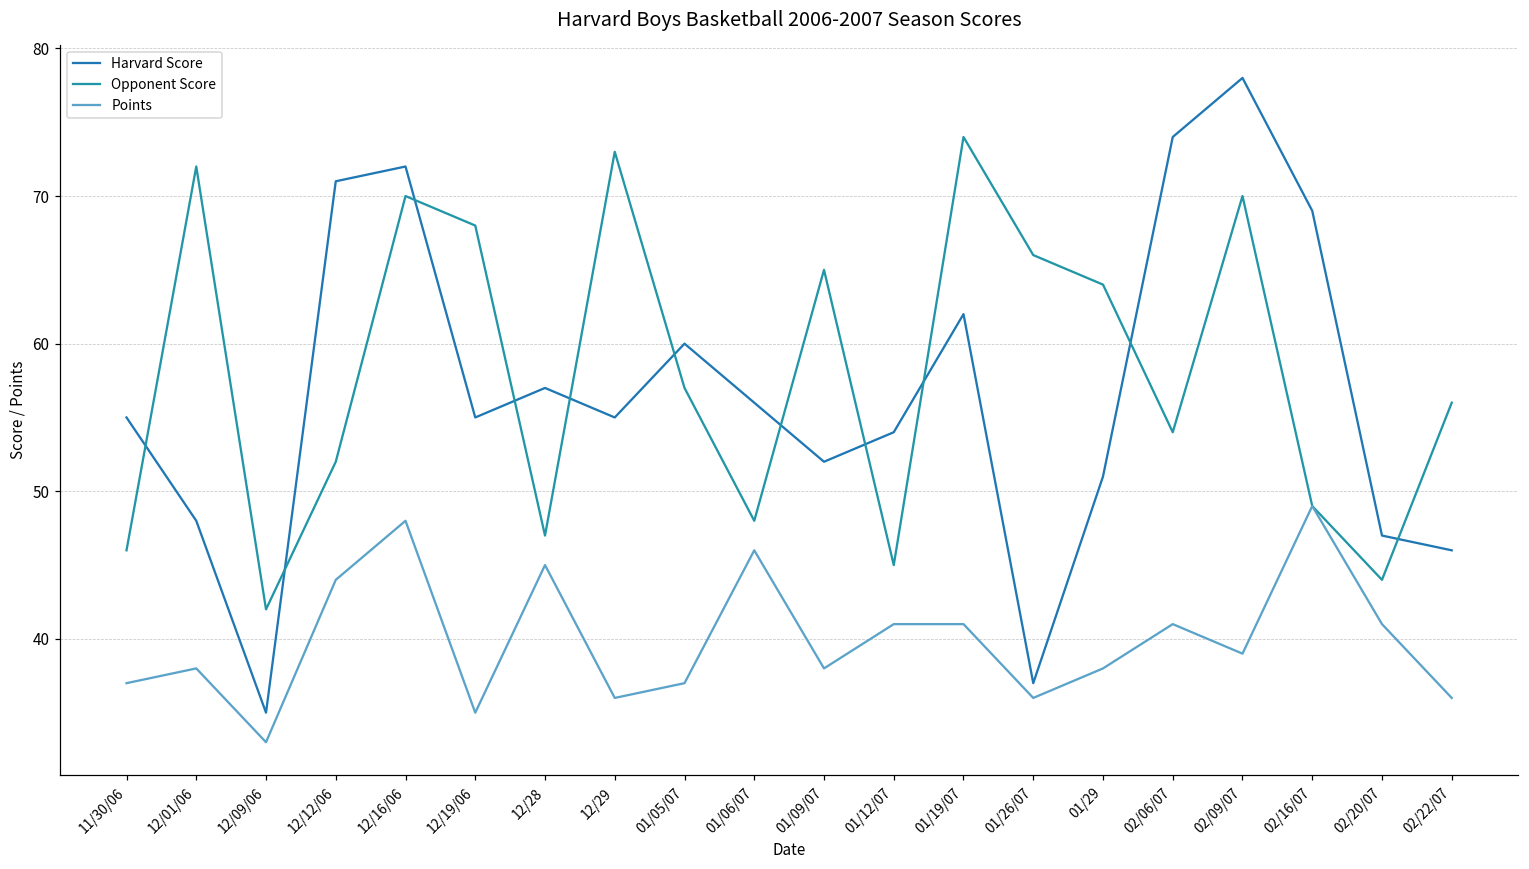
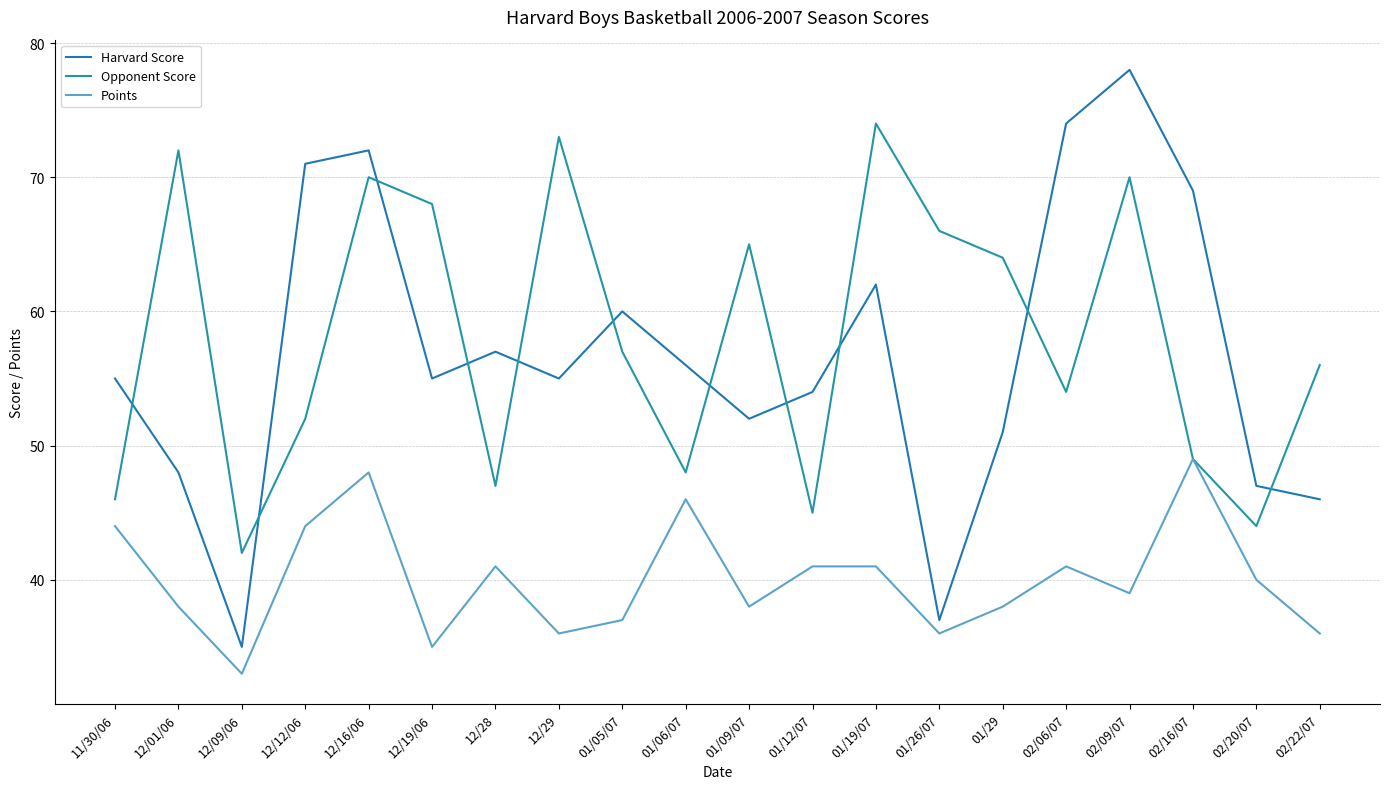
  {
    "Points": {
-     "11/30/06": 37,
+     "11/30/06": 44,
      "12/01/06": 38,
      "12/09/06": 33,
      "12/12/06": 44,
      "12/16/06": 48,
      "12/19/06": 35,
-     "12/28": 45,
+     "12/28": 41,
      "12/29": 36,
      "01/05/07": 37,
      "01/06/07": 46,
      "01/09/07": 38,
      "01/12/07": 41,
      "01/19/07": 41,
      "01/26/07": 36,
      "01/29": 38,
      "02/06/07": 41,
      "02/09/07": 39,
-     "02/20/07": 41,
+     "02/20/07": 40,
      "02/22/07": 36
    }
  }
